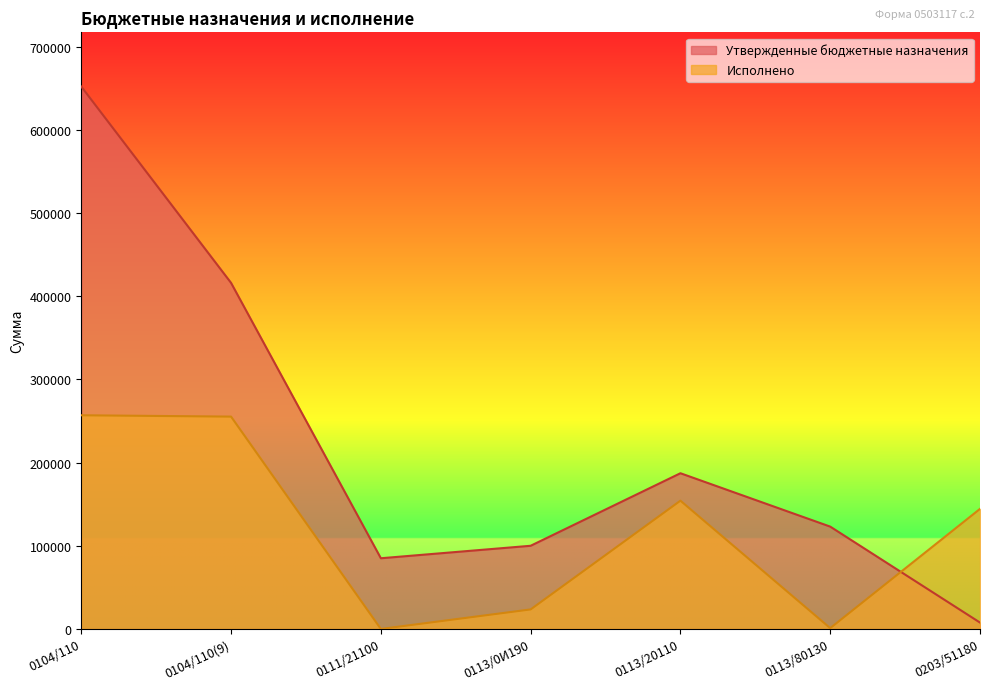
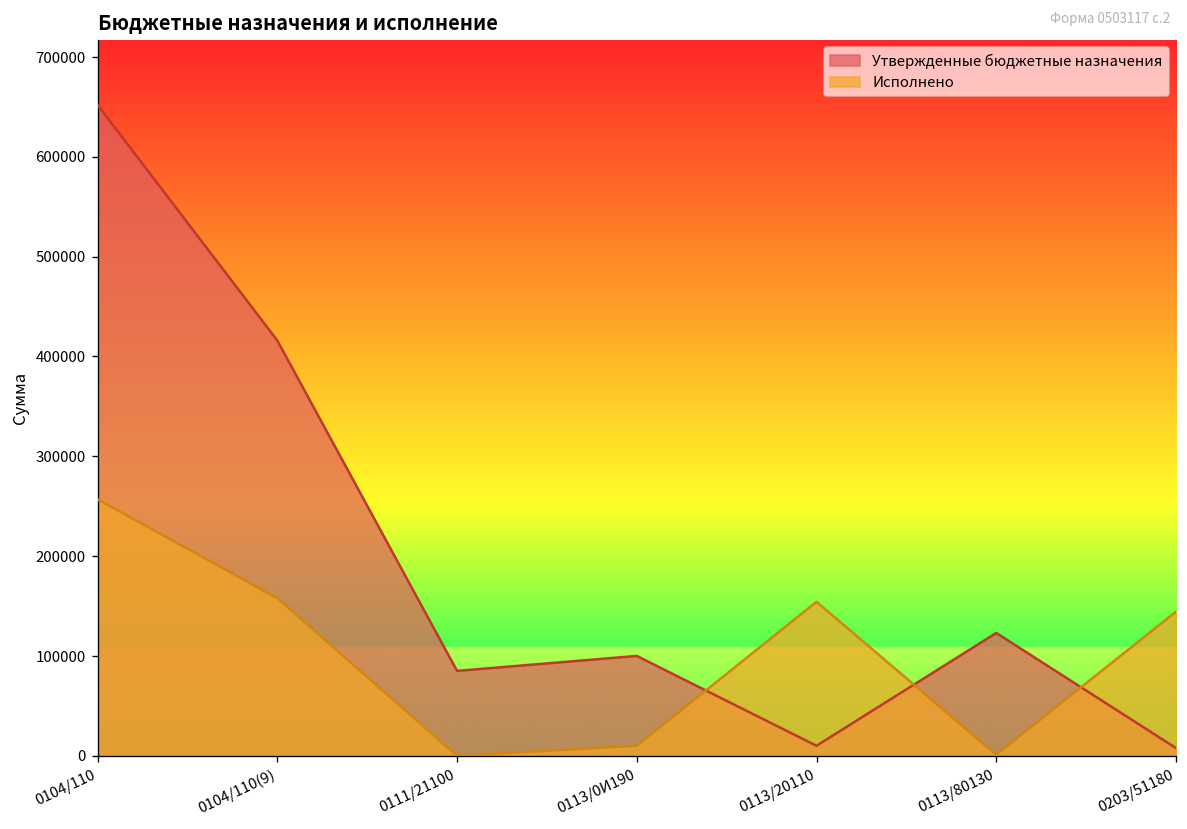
  {
    "Утвержденные бюджетные назначения": {
      "0104/110": 650000,
      "0104/110(9)": 420000,
      "0111/21100": 90000,
      "0113/0И190": 100000,
-     "0113/20110": 190000,
+     "0113/20110": 10000,
      "0113/80130": 120000,
      "0203/51180": 10000
    },
    "Исполнено": {
      "0104/110": 260000,
-     "0104/110(9)": 260000,
+     "0104/110(9)": 160000,
      "0111/21100": 0,
-     "0113/0И190": 20000,
+     "0113/0И190": 10000,
      "0113/20110": 150000,
      "0113/80130": 0,
      "0203/51180": 140000
    }
  }
